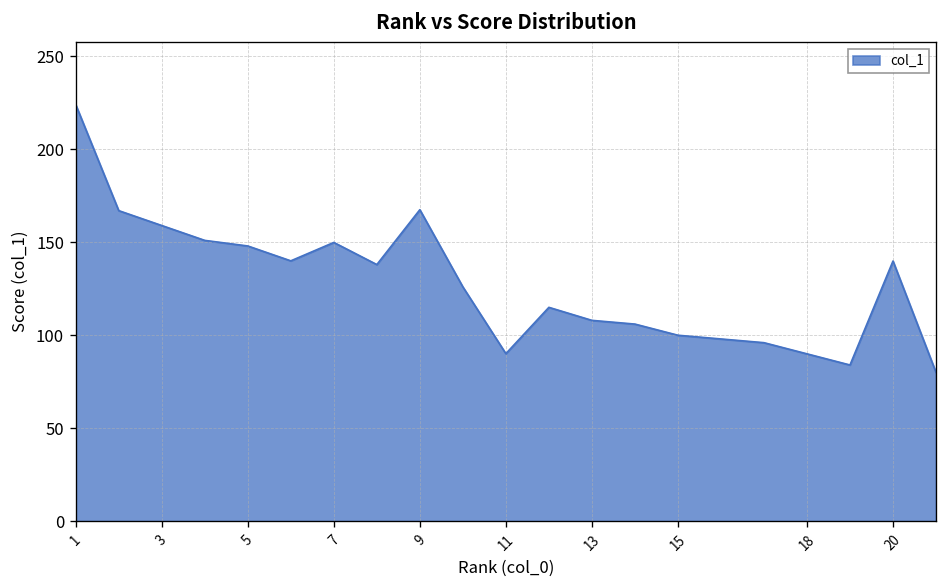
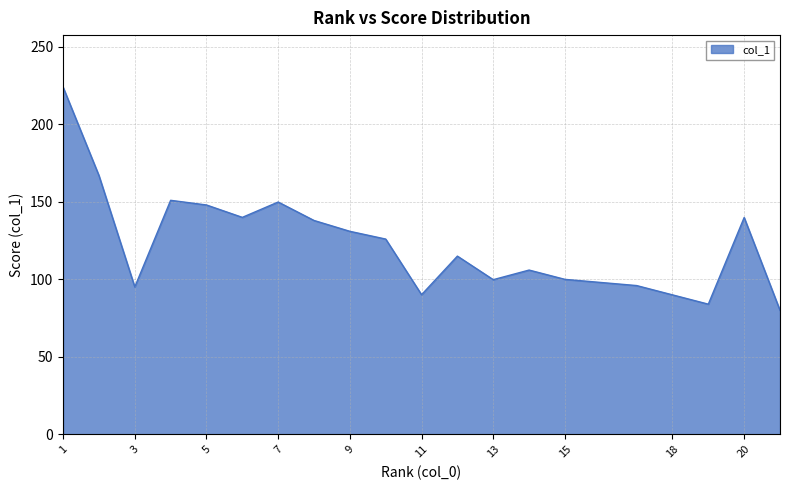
  {
    "1": 224,
-   "3": 159,
+   "3": 95,
    "5": 148,
    "7": 150,
-   "9": 168,
+   "9": 131,
    "11": 90,
-   "13": 108,
+   "13": 100,
    "15": 100,
    "18": 90,
    "20": 140
  }
